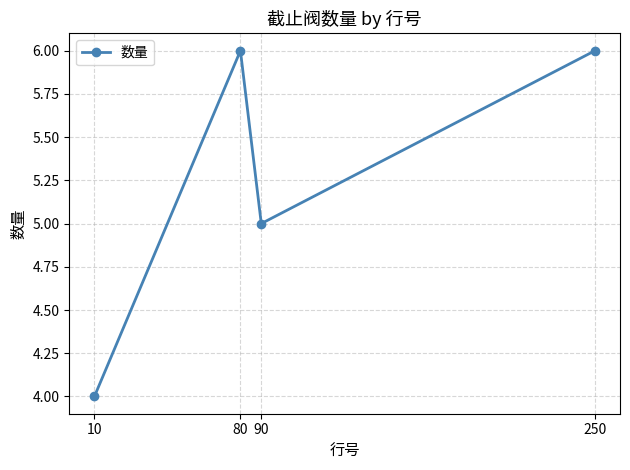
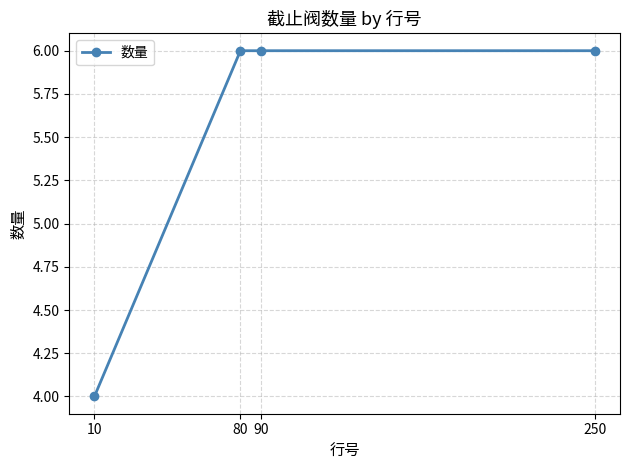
  {
    "10": 4,
    "80": 6,
-   "90": 5,
+   "90": 6,
    "250": 6
  }
